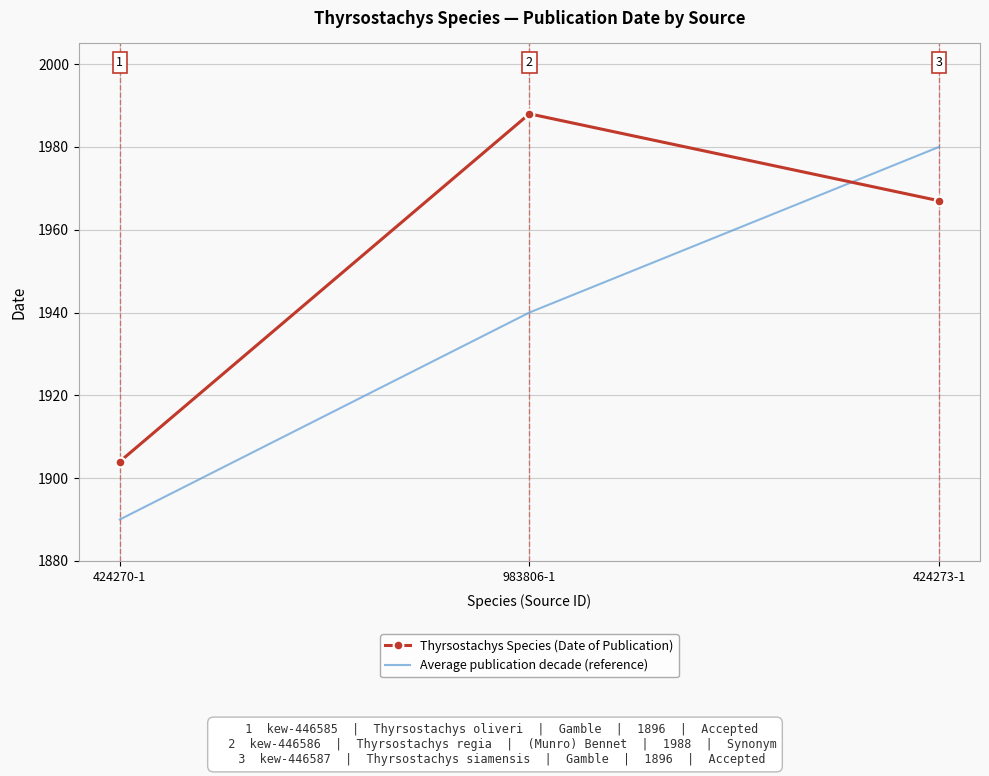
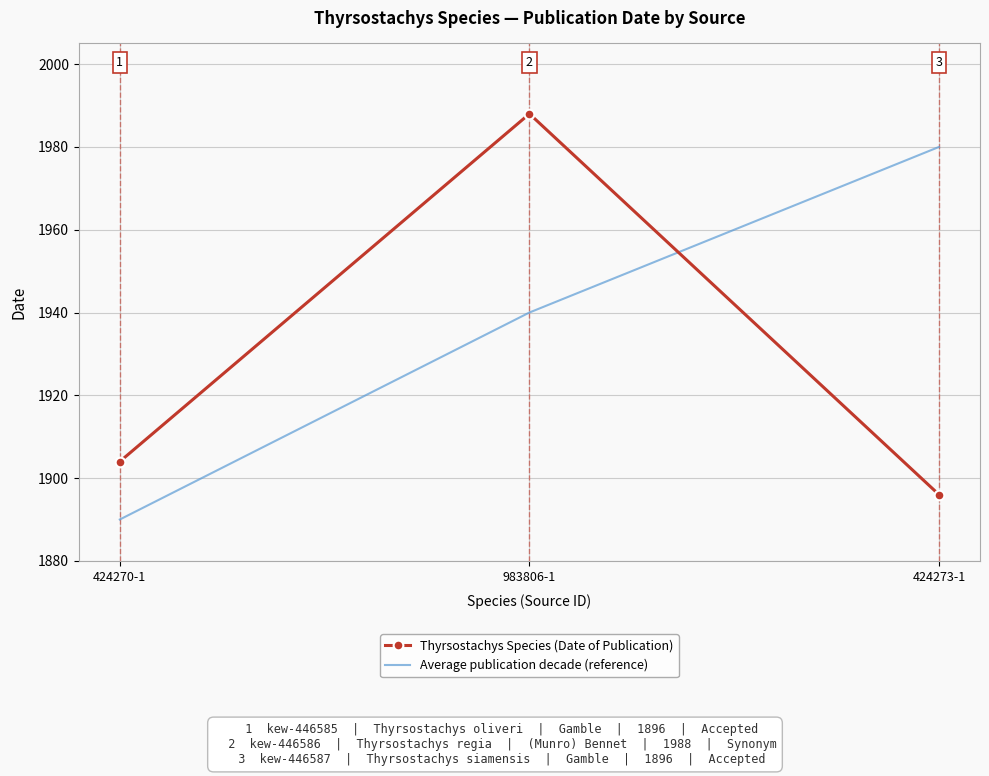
  {
    "Thyrsostachys Species (Date of Publication)": {
      "424270-1": 1904,
      "983806-1": 1988,
-     "424273-1": 1967
+     "424273-1": 1896
    },
    "Average publication decade (reference)": {
      "424270-1": 1890,
      "983806-1": 1940,
      "424273-1": 1980
    }
  }
